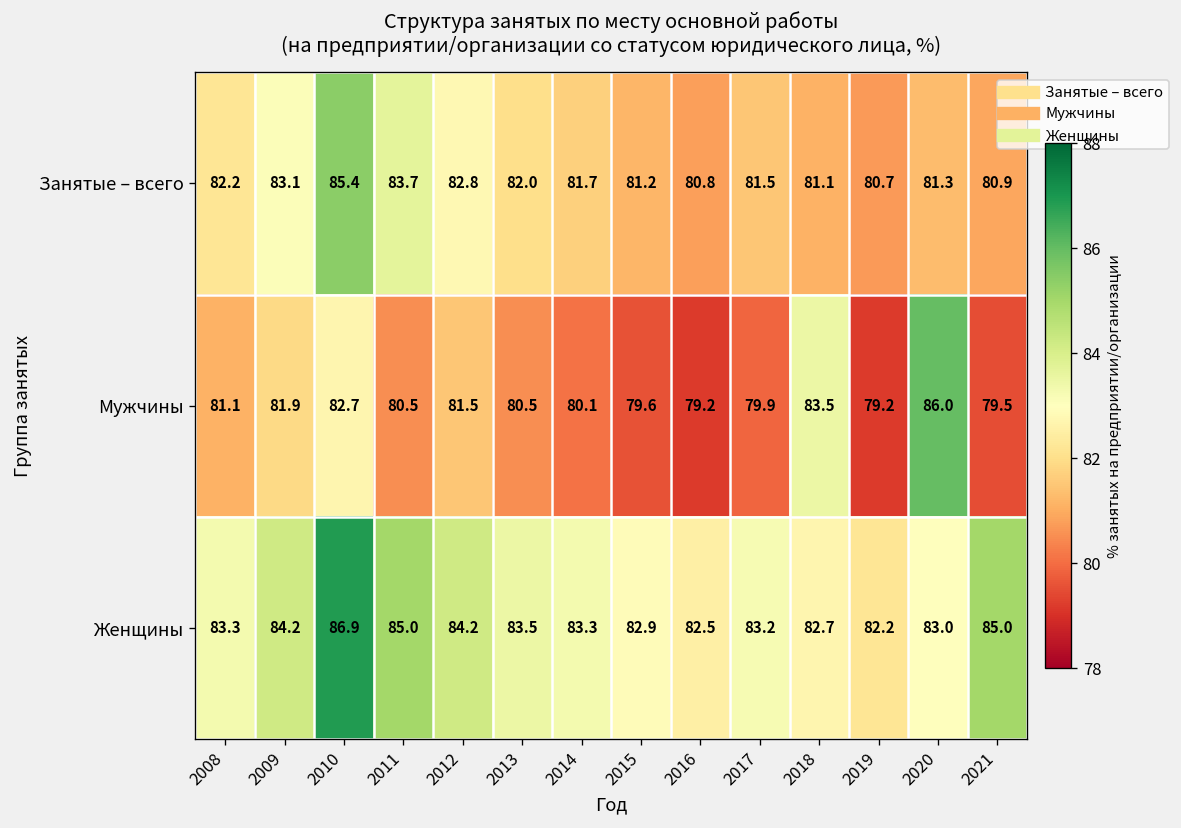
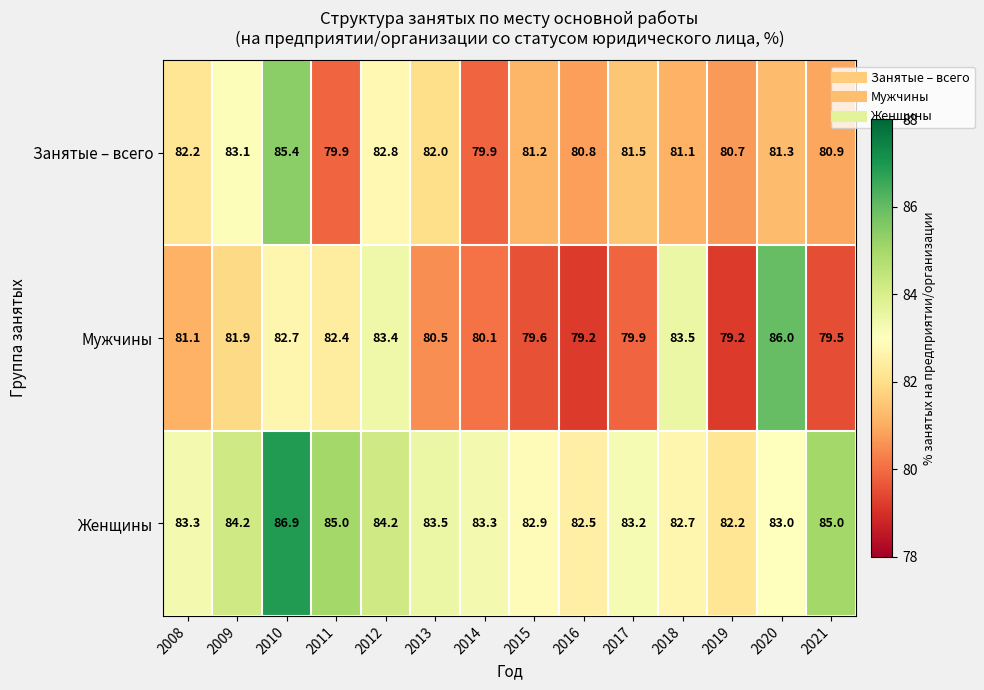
  {
    "Занятые – всего": {
      "2008": 82.2,
      "2009": 83.1,
      "2010": 85.4,
-     "2011": 83.7,
+     "2011": 79.9,
      "2012": 82.8,
      "2013": 82.0,
-     "2014": 81.7,
+     "2014": 79.9,
      "2015": 81.2,
      "2016": 80.8,
      "2017": 81.5,
      "2018": 81.1,
      "2019": 80.7,
      "2020": 81.3,
      "2021": 80.9
    },
    "Мужчины": {
      "2008": 81.1,
      "2009": 81.9,
      "2010": 82.7,
-     "2011": 80.5,
-     "2012": 81.5,
+     "2011": 82.4,
+     "2012": 83.4,
      "2013": 80.5,
      "2014": 80.1,
      "2015": 79.6,
      "2016": 79.2,
      "2017": 79.9,
      "2018": 83.5,
      "2019": 79.2,
      "2020": 86.0,
      "2021": 79.5
    },
    "Женщины": {
      "2008": 83.3,
      "2009": 84.2,
      "2010": 86.9,
      "2011": 85.0,
      "2012": 84.2,
      "2013": 83.5,
      "2014": 83.3,
      "2015": 82.9,
      "2016": 82.5,
      "2017": 83.2,
      "2018": 82.7,
      "2019": 82.2,
      "2020": 83.0,
      "2021": 85.0
    }
  }
